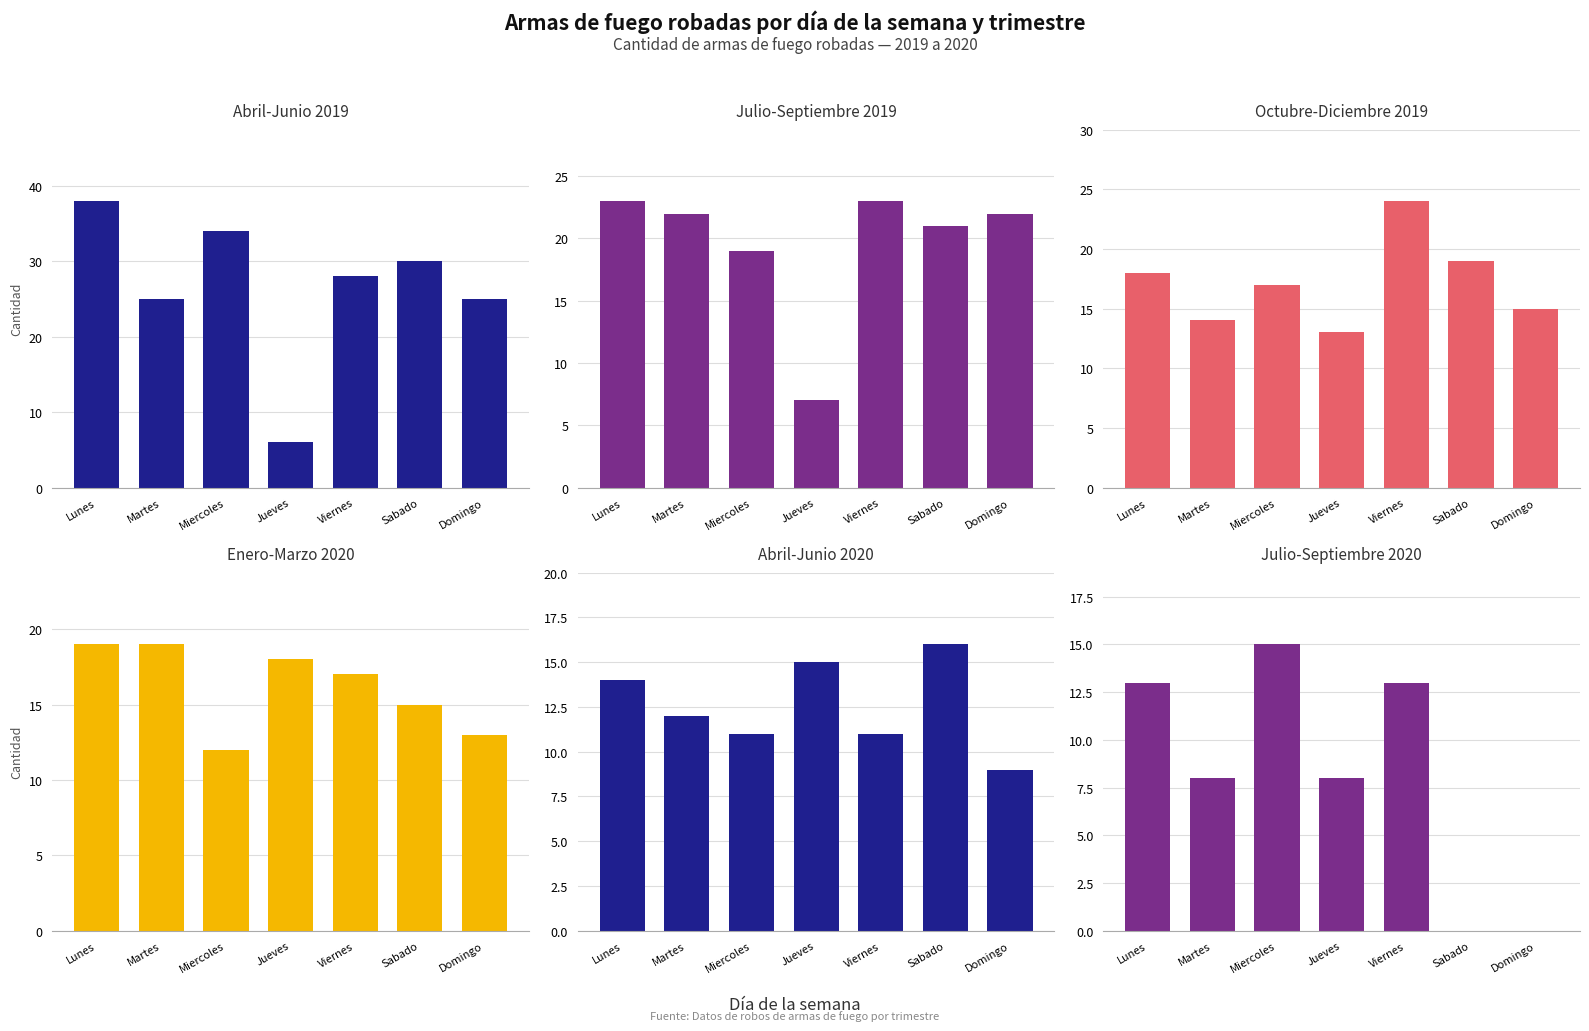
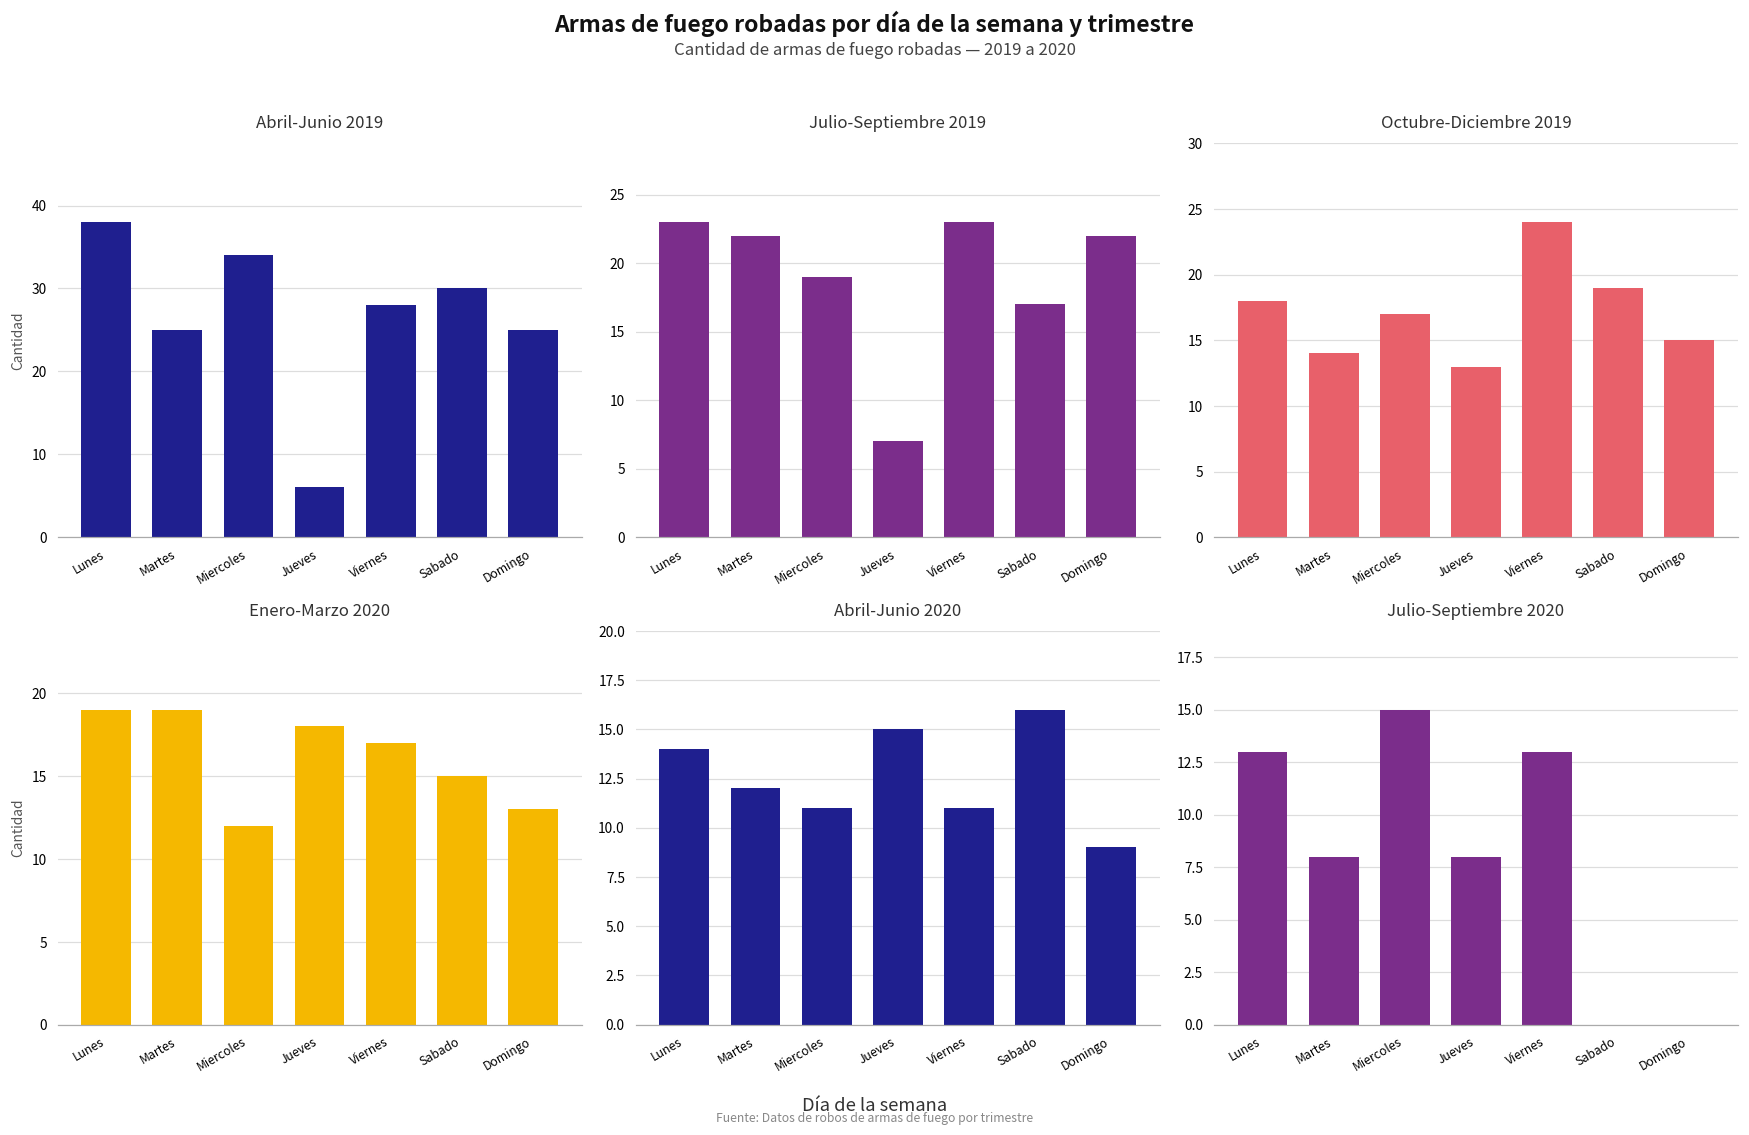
  {
    "Abril-Junio 2019": {
      "Lunes": 38,
      "Martes": 25,
      "Miercoles": 34,
      "Jueves": 6,
      "Viernes": 28,
      "Sabado": 30,
      "Domingo": 25
    },
    "Julio-Septiembre 2019": {
      "Lunes": 23,
      "Martes": 22,
      "Miercoles": 19,
      "Jueves": 7,
      "Viernes": 23,
-     "Sabado": 21,
+     "Sabado": 17,
      "Domingo": 22
    },
    "Octubre-Diciembre 2019": {
      "Lunes": 18.0,
      "Martes": 14.0,
      "Miercoles": 17.0,
      "Jueves": 13.0,
      "Viernes": 24.0,
      "Sabado": 19.0,
      "Domingo": 15.0
    },
    "Enero-Marzo 2020": {
      "Lunes": 19.0,
      "Martes": 19.0,
      "Miercoles": 12.0,
      "Jueves": 18.0,
      "Viernes": 17.0,
      "Sabado": 15.0,
      "Domingo": 13.0
    },
    "Abril-Junio 2020": {
      "Lunes": 14.0,
      "Martes": 12.0,
      "Miercoles": 11.0,
      "Jueves": 15.0,
      "Viernes": 11.0,
      "Sabado": 16.0,
      "Domingo": 9.0
    },
    "Julio-Septiembre 2020": {
      "Lunes": 13.0,
      "Martes": 8.0,
      "Miercoles": 15.0,
      "Jueves": 8.0,
      "Viernes": 13.0,
      "Sabado": 0.0,
      "Domingo": 0.0
    }
  }
